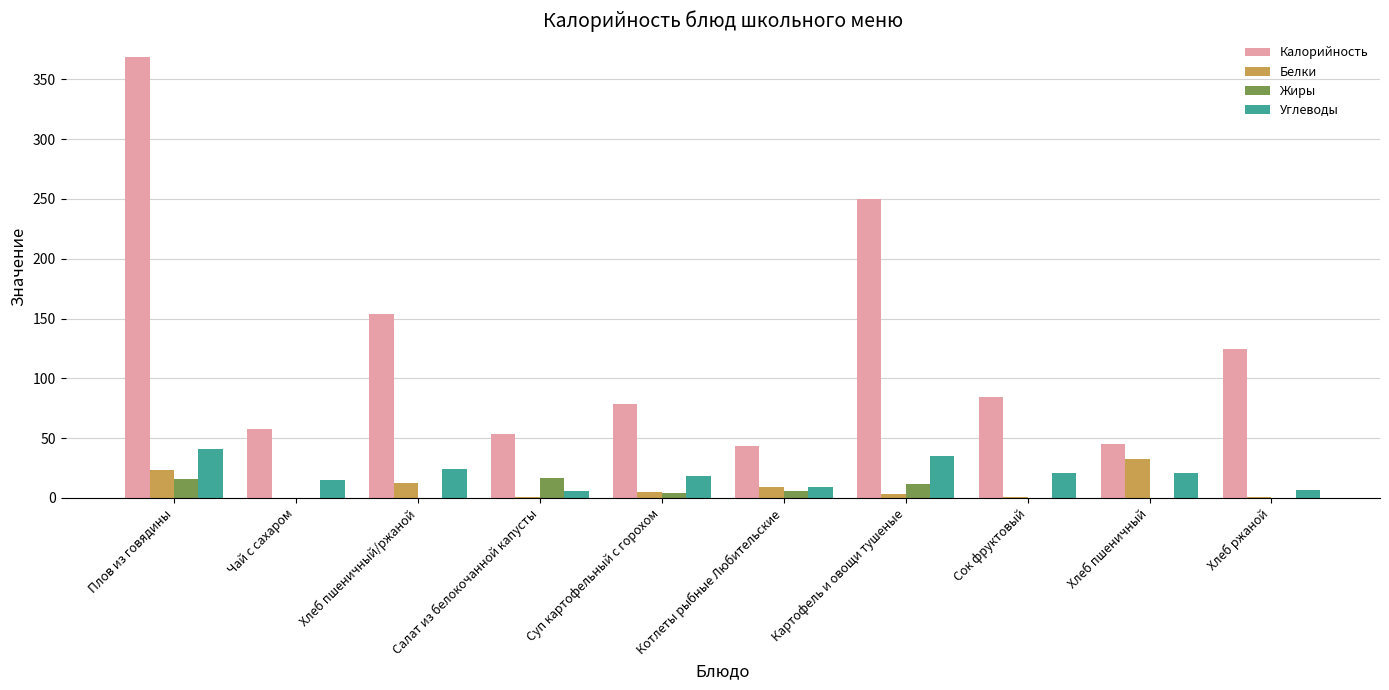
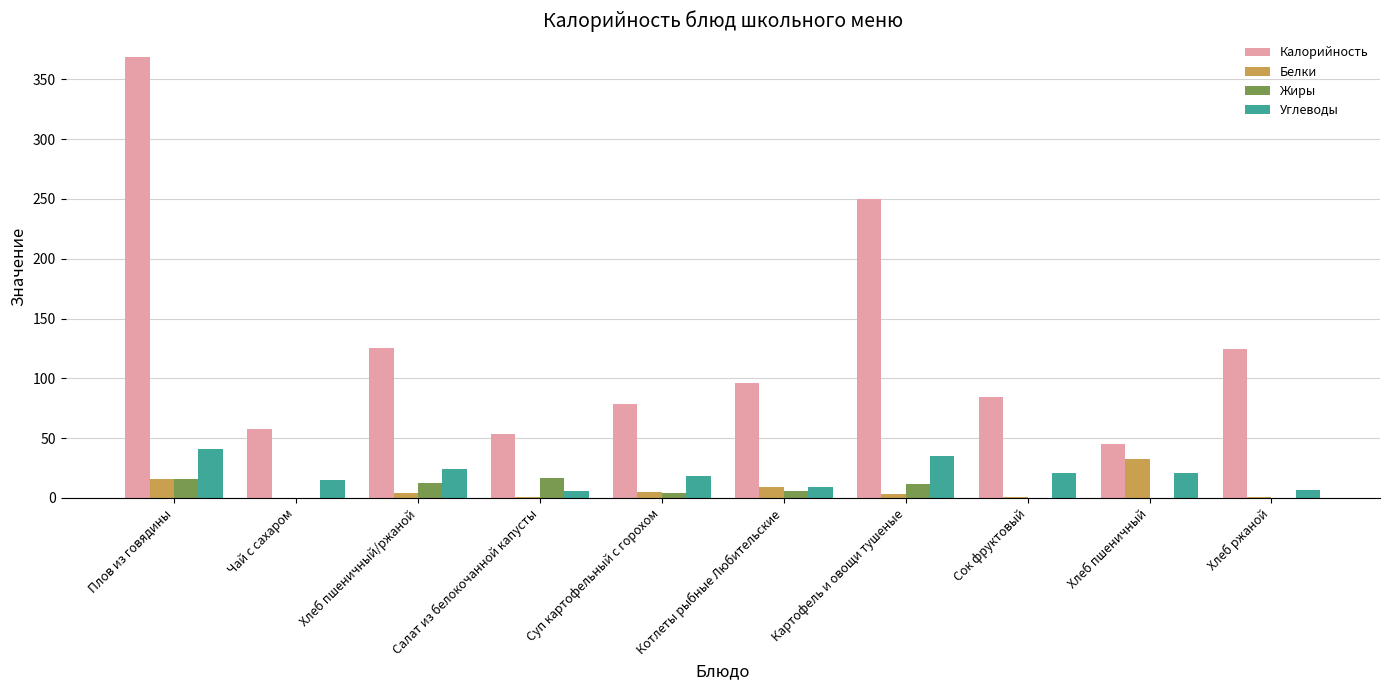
  {
    "Калорийность": {
      "Плов из говядины": 369,
      "Чай с сахаром": 57,
-     "Хлеб пшеничный/ржаной": 153,
+     "Хлеб пшеничный/ржаной": 126,
      "Салат из белокочанной капусты": 54,
      "Суп картофельный с горохом": 78,
-     "Котлеты рыбные Любительские": 43,
+     "Котлеты рыбные Любительские": 96,
      "Картофель и овощи тушеные": 250,
      "Сок фруктовый": 85,
      "Хлеб пшеничный": 45,
      "Хлеб ржаной": 125
    },
    "Белки": {
-     "Плов из говядины": 23,
-     "Хлеб пшеничный/ржаной": 13,
+     "Плов из говядины": 16,
+     "Хлеб пшеничный/ржаной": 4,
      "Суп картофельный с горохом": 5,
      "Котлеты рыбные Любительские": 9,
      "Картофель и овощи тушеные": 4,
      "Хлеб пшеничный": 32
    },
    "Жиры": {
      "Плов из говядины": 16,
-     "Хлеб пшеничный/ржаной": 0,
+     "Хлеб пшеничный/ржаной": 13,
      "Салат из белокочанной капусты": 16,
      "Суп картофельный с горохом": 4,
      "Котлеты рыбные Любительские": 5,
      "Картофель и овощи тушеные": 11,
      "Сок фруктовый": 0
    },
    "Углеводы": {
      "Плов из говядины": 41,
      "Чай с сахаром": 15,
      "Хлеб пшеничный/ржаной": 25,
      "Салат из белокочанной капусты": 6,
      "Суп картофельный с горохом": 19,
      "Котлеты рыбные Любительские": 9,
      "Картофель и овощи тушеные": 35,
      "Сок фруктовый": 21,
      "Хлеб пшеничный": 21,
      "Хлеб ржаной": 6
    }
  }
